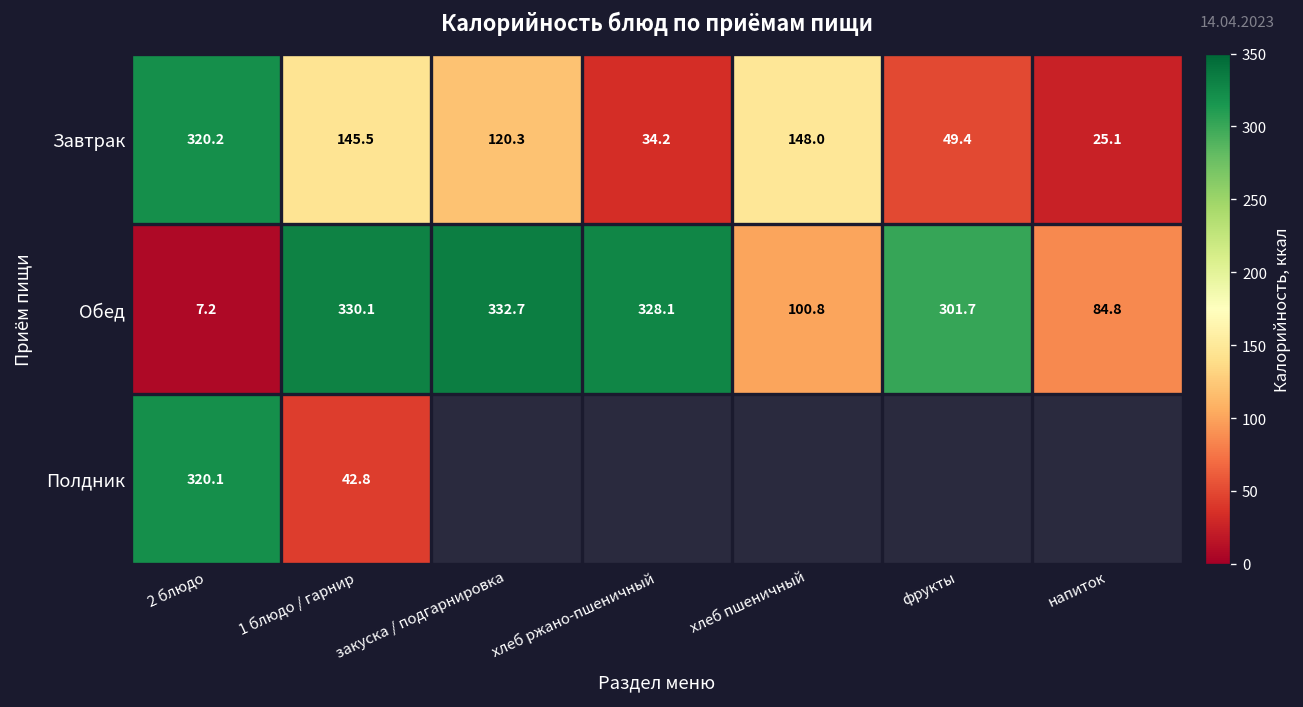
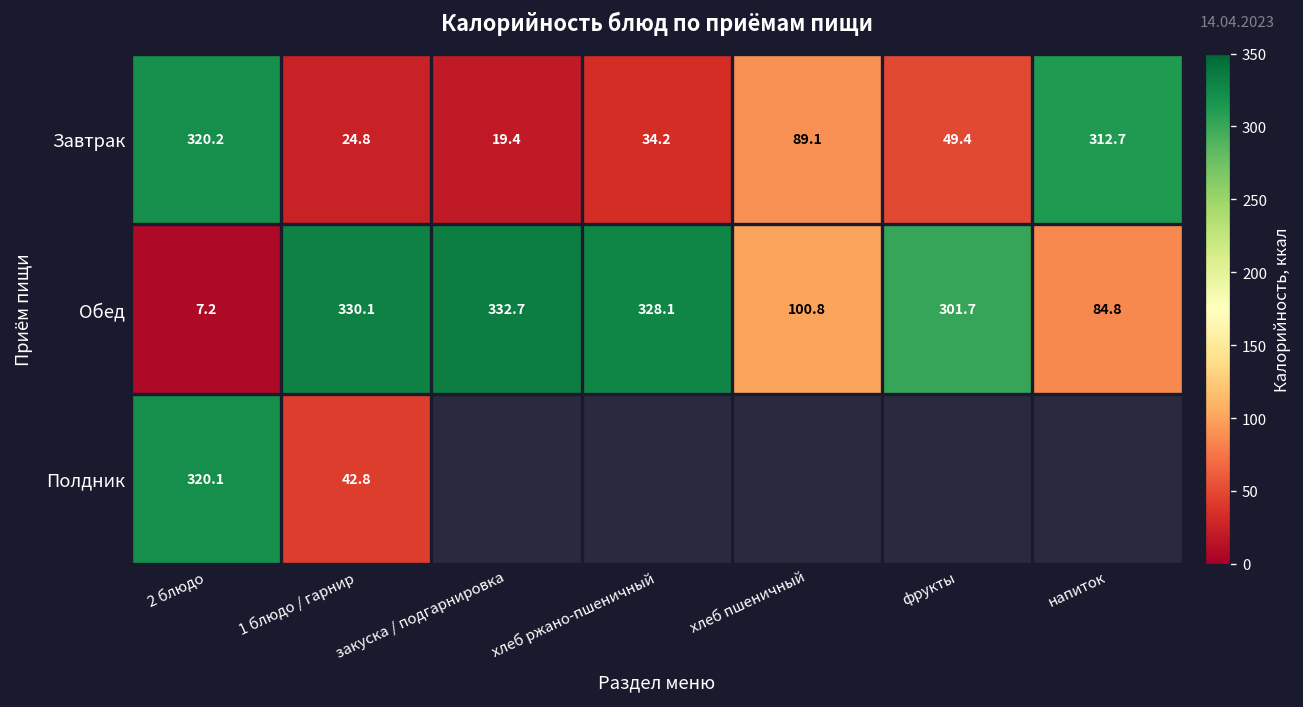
  {
    "Завтрак": {
      "2 блюдо": 320.2,
-     "1 блюдо / гарнир": 145.5,
-     "закуска / подгарнировка": 120.3,
+     "1 блюдо / гарнир": 24.8,
+     "закуска / подгарнировка": 19.4,
      "хлеб ржано-пшеничный": 34.2,
-     "хлеб пшеничный": 148.0,
+     "хлеб пшеничный": 89.1,
      "фрукты": 49.4,
-     "напиток": 25.1
+     "напиток": 312.7
    },
    "Обед": {
      "2 блюдо": 7.2,
      "1 блюдо / гарнир": 330.1,
      "закуска / подгарнировка": 332.7,
      "хлеб ржано-пшеничный": 328.1,
      "хлеб пшеничный": 100.8,
      "фрукты": 301.7,
      "напиток": 84.8
    },
    "Полдник": {
      "2 блюдо": 320.1,
      "1 блюдо / гарнир": 42.8
    }
  }
